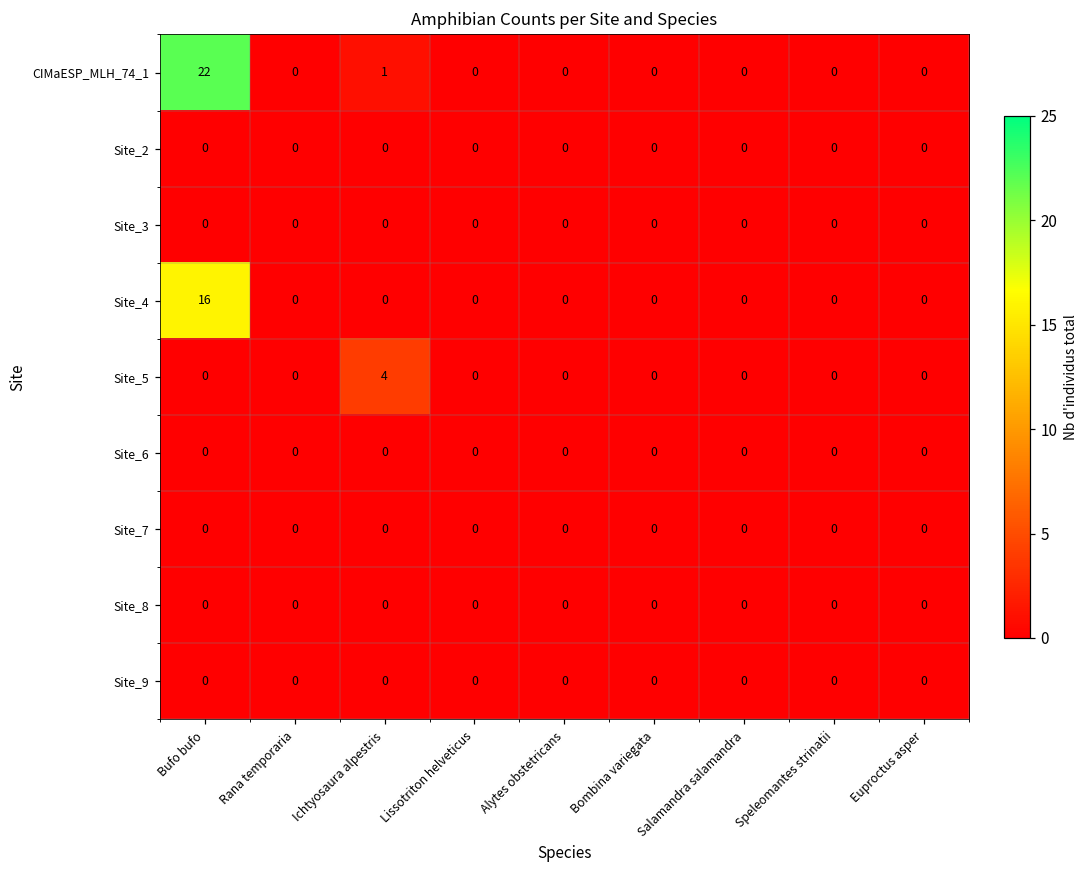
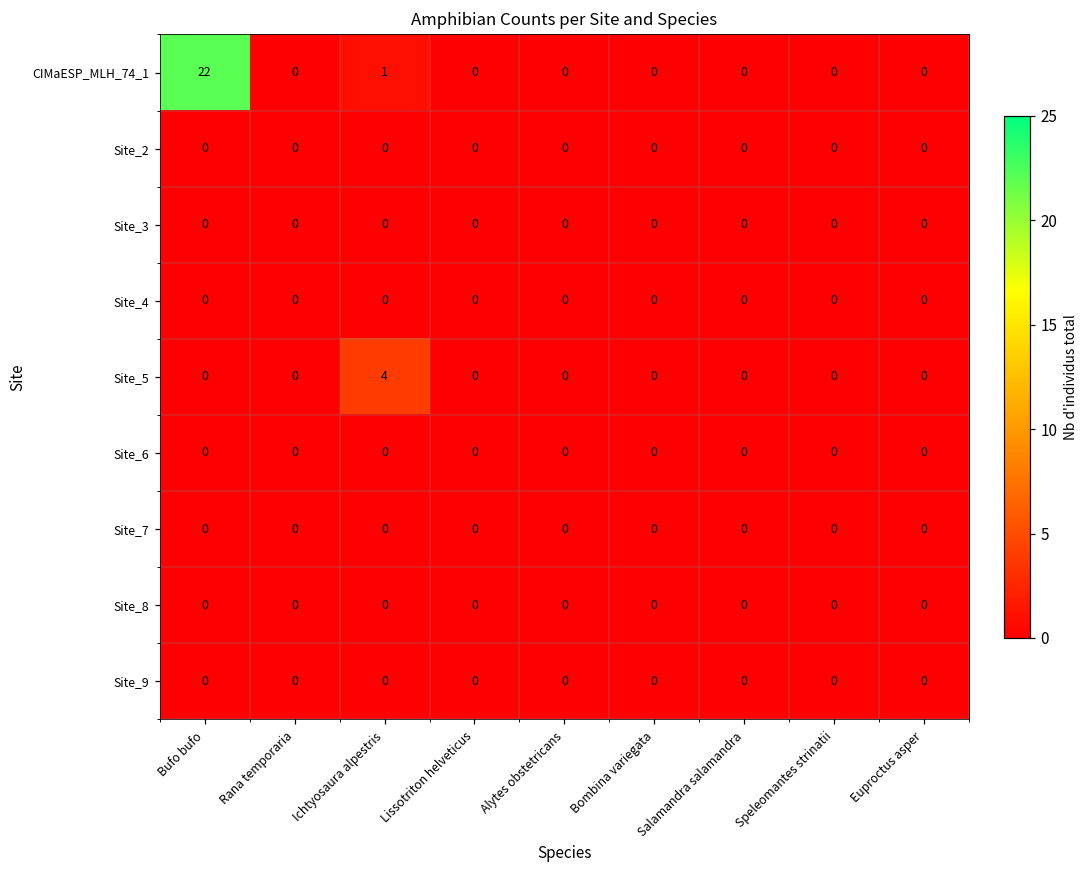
  {
    "CIMaESP_MLH_74_1": {
      "Bufo bufo": 22,
      "Rana temporaria": 0,
      "Ichtyosaura alpestris": 1,
      "Lissotriton helveticus": 0,
      "Alytes obstetricans": 0,
      "Bombina variegata": 0,
      "Salamandra salamandra": 0,
      "Speleomantes strinatii": 0,
      "Euproctus asper": 0
    },
    "Site_2": {
      "Bufo bufo": 0,
      "Rana temporaria": 0,
      "Ichtyosaura alpestris": 0,
      "Lissotriton helveticus": 0,
      "Alytes obstetricans": 0,
      "Bombina variegata": 0,
      "Salamandra salamandra": 0,
      "Speleomantes strinatii": 0,
      "Euproctus asper": 0
    },
    "Site_3": {
      "Bufo bufo": 0,
      "Rana temporaria": 0,
      "Ichtyosaura alpestris": 0,
      "Lissotriton helveticus": 0,
      "Alytes obstetricans": 0,
      "Bombina variegata": 0,
      "Salamandra salamandra": 0,
      "Speleomantes strinatii": 0,
      "Euproctus asper": 0
    },
    "Site_4": {
-     "Bufo bufo": 16,
+     "Bufo bufo": 0,
      "Rana temporaria": 0,
      "Ichtyosaura alpestris": 0,
      "Lissotriton helveticus": 0,
      "Alytes obstetricans": 0,
      "Bombina variegata": 0,
      "Salamandra salamandra": 0,
      "Speleomantes strinatii": 0,
      "Euproctus asper": 0
    },
    "Site_5": {
      "Bufo bufo": 0,
      "Rana temporaria": 0,
      "Ichtyosaura alpestris": 4,
      "Lissotriton helveticus": 0,
      "Alytes obstetricans": 0,
      "Bombina variegata": 0,
      "Salamandra salamandra": 0,
      "Speleomantes strinatii": 0,
      "Euproctus asper": 0
    },
    "Site_6": {
      "Bufo bufo": 0,
      "Rana temporaria": 0,
      "Ichtyosaura alpestris": 0,
      "Lissotriton helveticus": 0,
      "Alytes obstetricans": 0,
      "Bombina variegata": 0,
      "Salamandra salamandra": 0,
      "Speleomantes strinatii": 0,
      "Euproctus asper": 0
    },
    "Site_7": {
      "Bufo bufo": 0,
      "Rana temporaria": 0,
      "Ichtyosaura alpestris": 0,
      "Lissotriton helveticus": 0,
      "Alytes obstetricans": 0,
      "Bombina variegata": 0,
      "Salamandra salamandra": 0,
      "Speleomantes strinatii": 0,
      "Euproctus asper": 0
    },
    "Site_8": {
      "Bufo bufo": 0,
      "Rana temporaria": 0,
      "Ichtyosaura alpestris": 0,
      "Lissotriton helveticus": 0,
      "Alytes obstetricans": 0,
      "Bombina variegata": 0,
      "Salamandra salamandra": 0,
      "Speleomantes strinatii": 0,
      "Euproctus asper": 0
    },
    "Site_9": {
      "Bufo bufo": 0,
      "Rana temporaria": 0,
      "Ichtyosaura alpestris": 0,
      "Lissotriton helveticus": 0,
      "Alytes obstetricans": 0,
      "Bombina variegata": 0,
      "Salamandra salamandra": 0,
      "Speleomantes strinatii": 0,
      "Euproctus asper": 0
    }
  }
